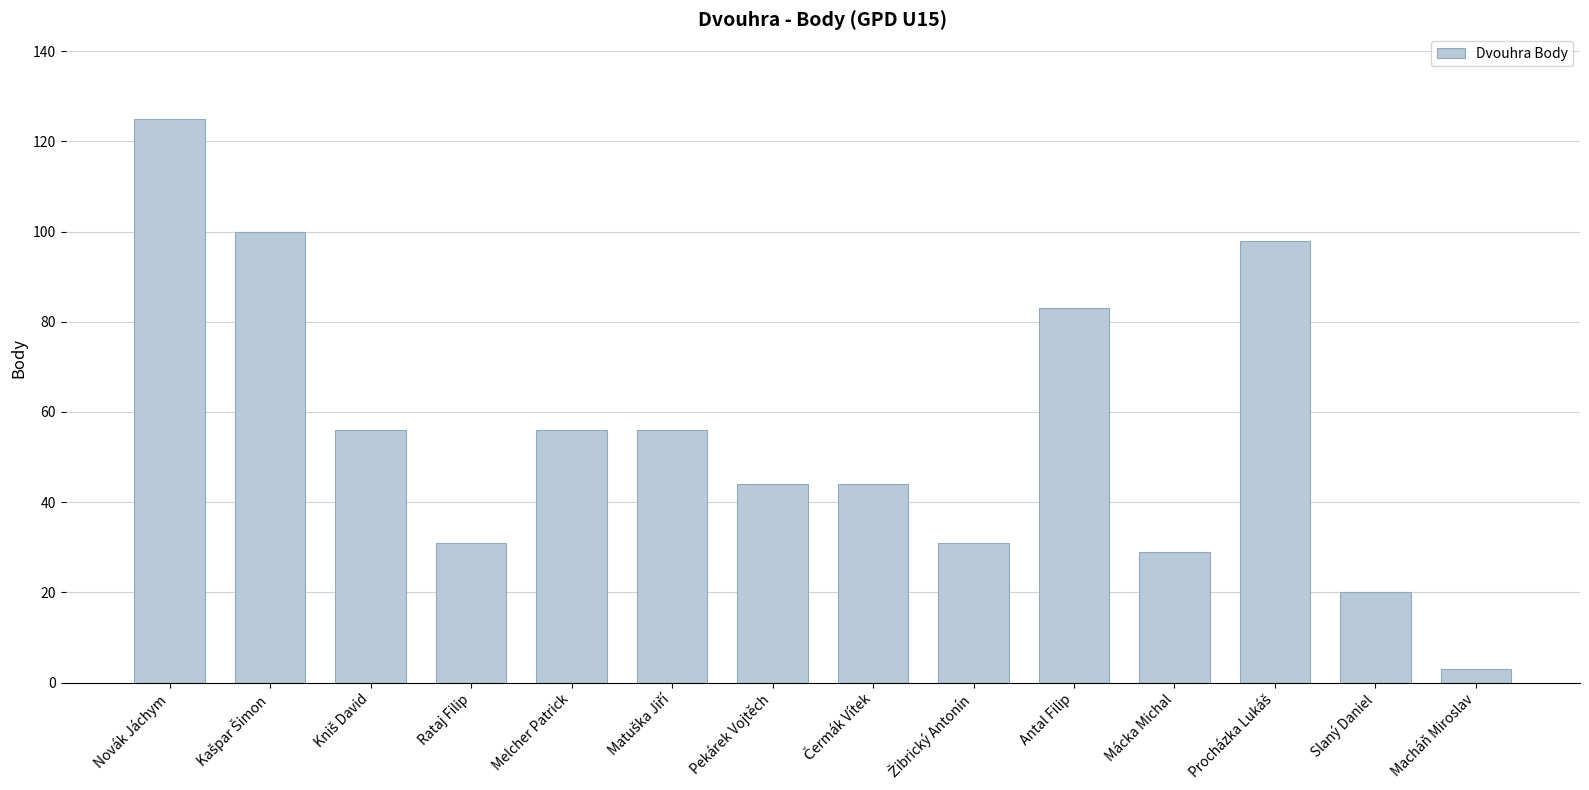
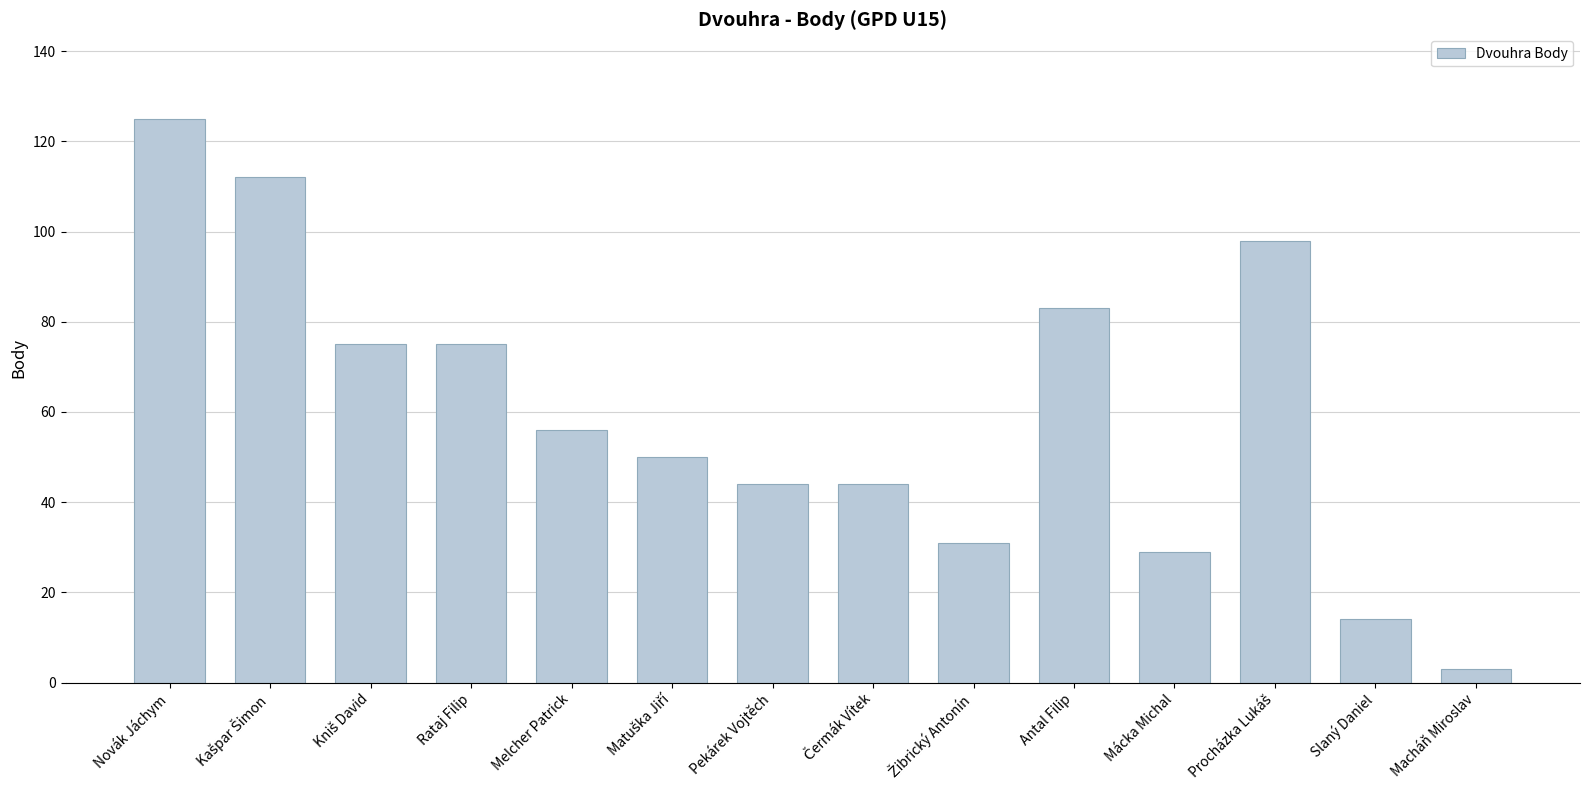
  {
    "Novák Jáchym": 125,
-   "Kašpar Šimon": 100,
-   "Kniš David": 56,
-   "Rataj Filip": 31,
+   "Kašpar Šimon": 112,
+   "Kniš David": 75,
+   "Rataj Filip": 75,
    "Melcher Patrick": 56,
-   "Matuška Jiří": 56,
+   "Matuška Jiří": 50,
    "Pekárek Vojtěch": 44,
    "Čermák Vítek": 44,
    "Žibrický Antonín": 31,
    "Antal Filip": 83,
    "Mácka Michal": 29,
    "Procházka Lukáš": 98,
-   "Slaný Daniel": 20,
+   "Slaný Daniel": 14,
    "Macháň Miroslav": 3
  }
